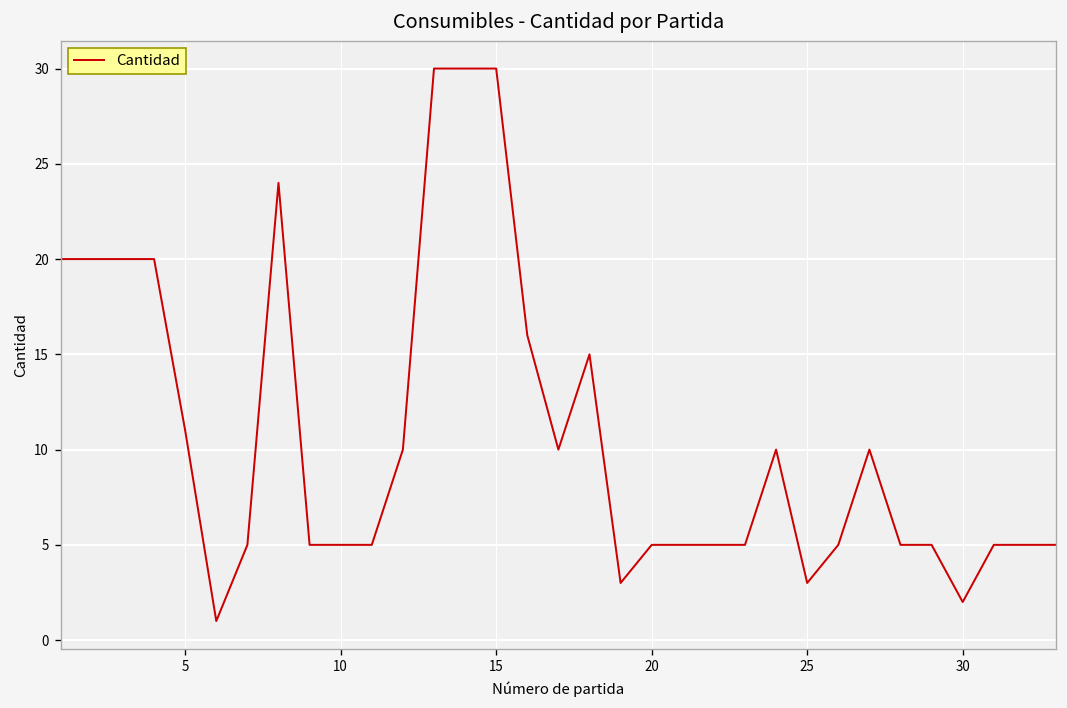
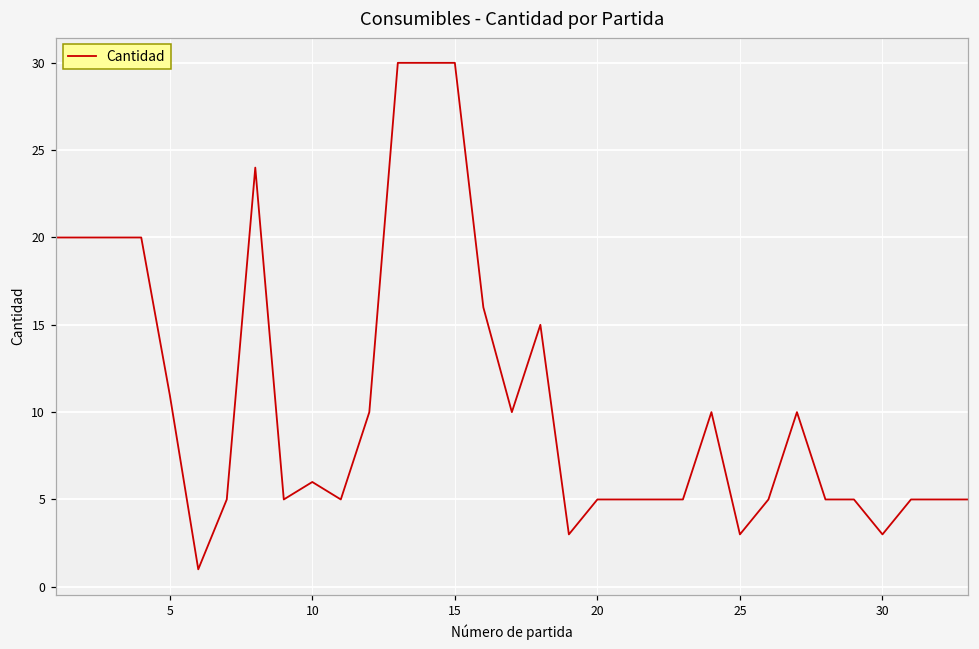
  {
    "5": 11,
-   "10": 5,
+   "10": 6,
    "15": 30,
    "20": 5,
    "25": 3,
-   "30": 2
+   "30": 3
  }
